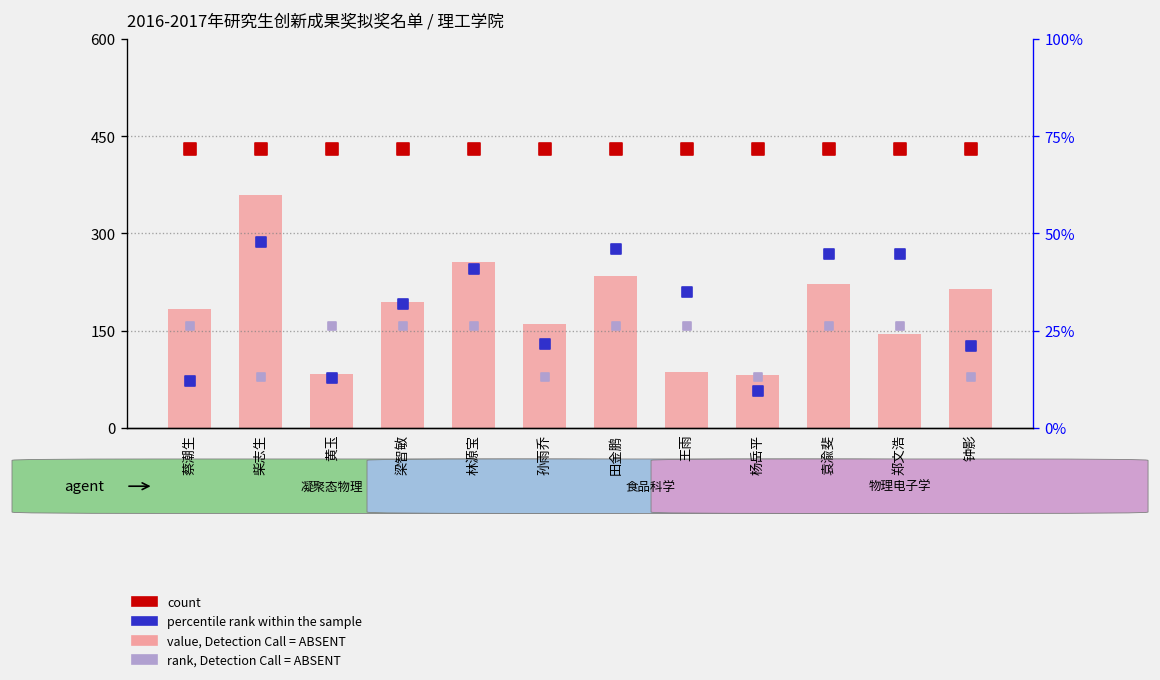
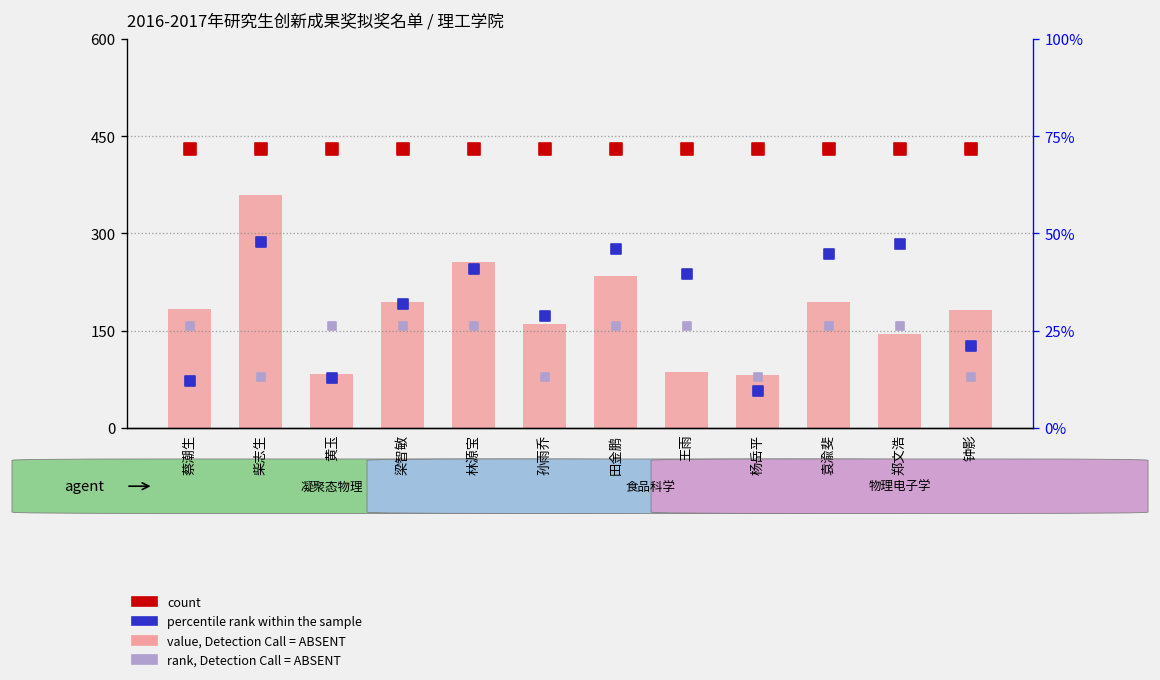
  {
    "value, Detection Call = ABSENT": {
      "蔡潮生": 180,
      "柴志生": 360,
      "黄玉": 80,
      "梁智敏": 190,
      "林源宝": 260,
      "孙雨乔": 160,
      "田金鹏": 230,
      "王雨": 90,
      "杨岳平": 80,
-     "袁渝斐": 220,
+     "袁渝斐": 190,
      "郑文浩": 140,
-     "钟影": 210
+     "钟影": 180
    },
    "percentile rank within the sample": {
-     "孙雨乔": 130,
-     "王雨": 210,
-     "郑文浩": 270
+     "孙雨乔": 170,
+     "王雨": 240,
+     "郑文浩": 280
    }
  }
